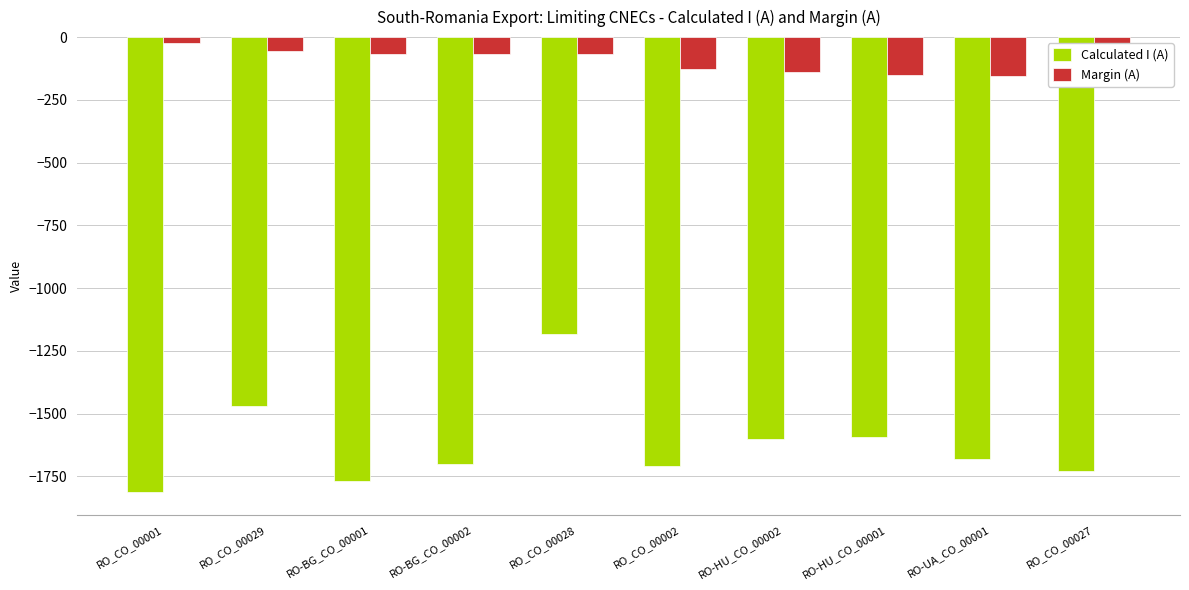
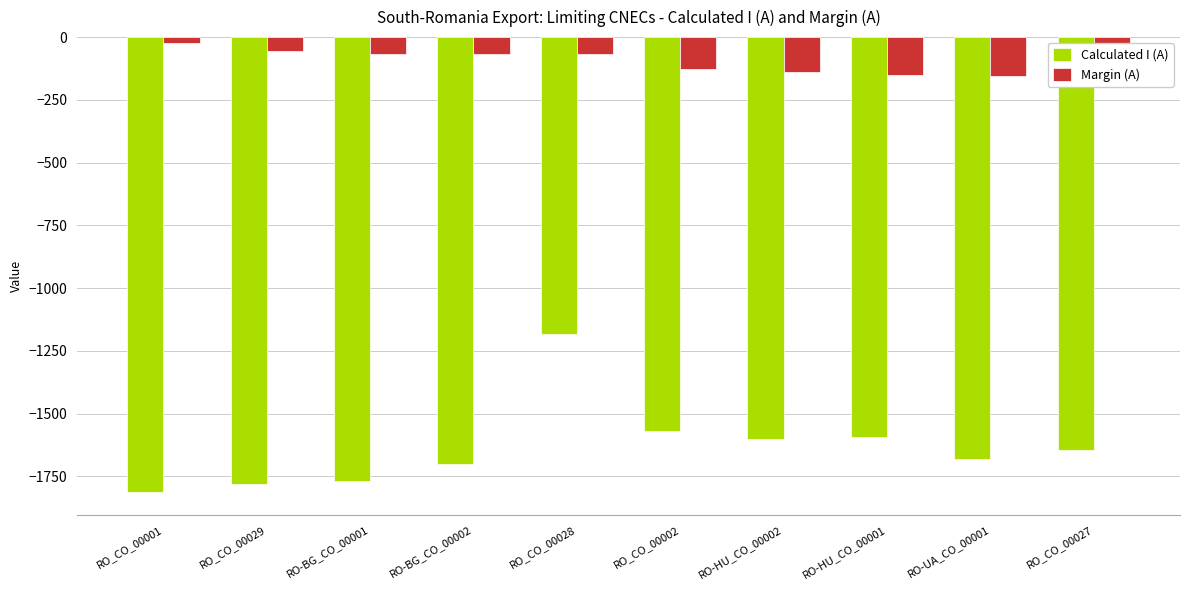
  {
    "Calculated I (A)": {
      "RO_CO_00001": -1810,
-     "RO_CO_00029": -1470,
+     "RO_CO_00029": -1780,
      "RO-BG_CO_00001": -1770,
      "RO-BG_CO_00002": -1700,
      "RO_CO_00028": -1180,
-     "RO_CO_00002": -1710,
+     "RO_CO_00002": -1570,
      "RO-HU_CO_00002": -1600,
      "RO-HU_CO_00001": -1590,
      "RO-UA_CO_00001": -1680,
-     "RO_CO_00027": -1730
+     "RO_CO_00027": -1650
    },
    "Margin (A)": {
      "RO_CO_00001": -20,
      "RO_CO_00029": -60,
      "RO-BG_CO_00001": -70,
      "RO-BG_CO_00002": -70,
      "RO_CO_00028": -70,
      "RO_CO_00002": -130,
      "RO-HU_CO_00002": -140,
      "RO-HU_CO_00001": -150,
      "RO-UA_CO_00001": -160
    }
  }
